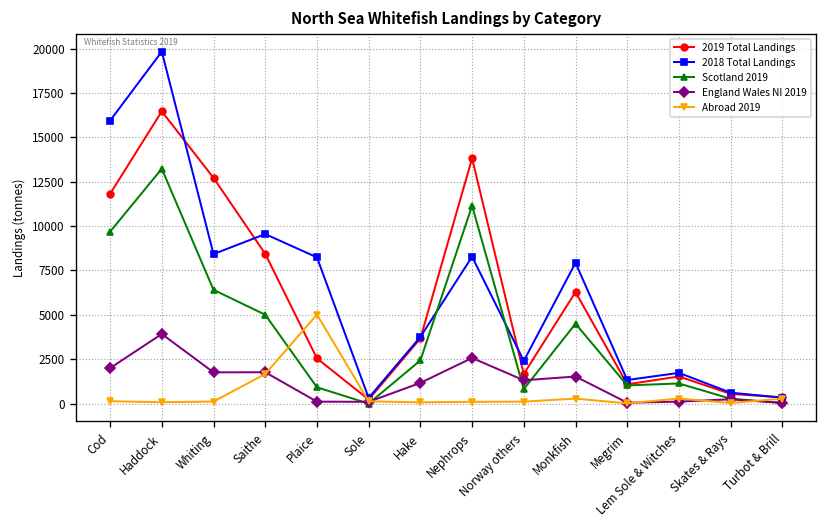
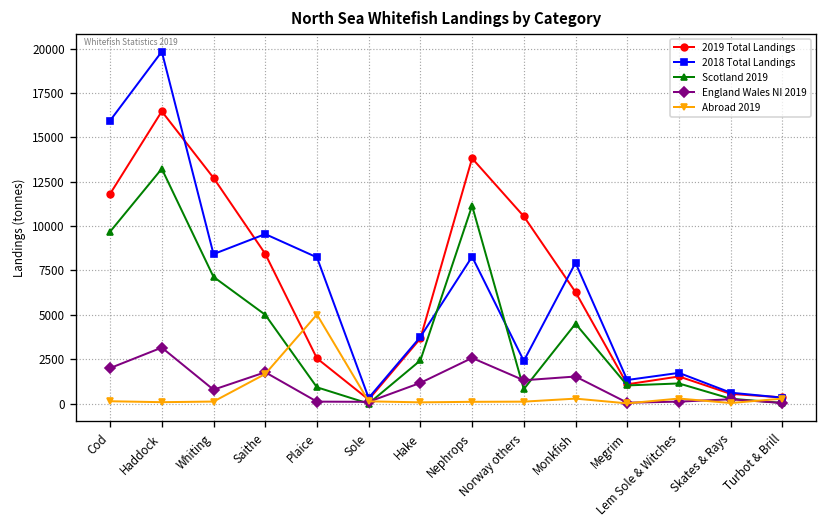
  {
    "2019 Total Landings": {
      "Cod": 11800,
      "Haddock": 16500,
      "Whiting": 12700,
      "Saithe": 8400,
      "Plaice": 2500,
      "Nephrops": 13800,
-     "Norway others": 1700,
+     "Norway others": 10500,
      "Monkfish": 6300,
      "Lem Sole & Witches": 1500
    },
    "2018 Total Landings": {
      "Cod": 15900,
      "Whiting": 8400,
      "Saithe": 9500,
      "Plaice": 8200,
      "Nephrops": 8300,
      "Norway others": 2400,
      "Monkfish": 7900,
      "Megrim": 1300,
      "Lem Sole & Witches": 1700
    },
    "Scotland 2019": {
      "Cod": 9700,
      "Haddock": 13200,
-     "Whiting": 6400,
+     "Whiting": 7100,
      "Saithe": 5000,
      "Plaice": 900,
      "Hake": 2400,
      "Nephrops": 11100,
      "Norway others": 800,
      "Monkfish": 4500,
      "Lem Sole & Witches": 1100
    },
    "England Wales NI 2019": {
      "Cod": 2000,
-     "Haddock": 3900,
-     "Whiting": 1800,
+     "Haddock": 3200,
+     "Whiting": 800,
      "Plaice": 100,
      "Hake": 1200,
      "Nephrops": 2600,
      "Norway others": 1300,
      "Monkfish": 1500,
      "Lem Sole & Witches": 100
    },
    "Abroad 2019": {
      "Cod": 100,
      "Haddock": 100,
      "Whiting": 100,
      "Plaice": 5000,
      "Hake": 100,
      "Nephrops": 100,
      "Norway others": 100,
      "Monkfish": 300,
      "Lem Sole & Witches": 300,
      "Skates & Rays": 0
    }
  }
